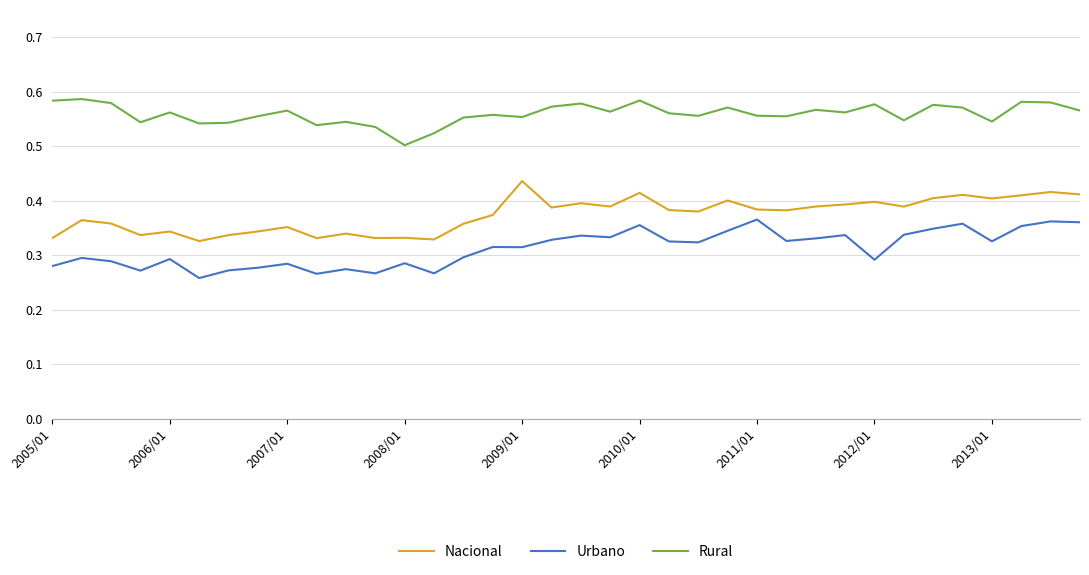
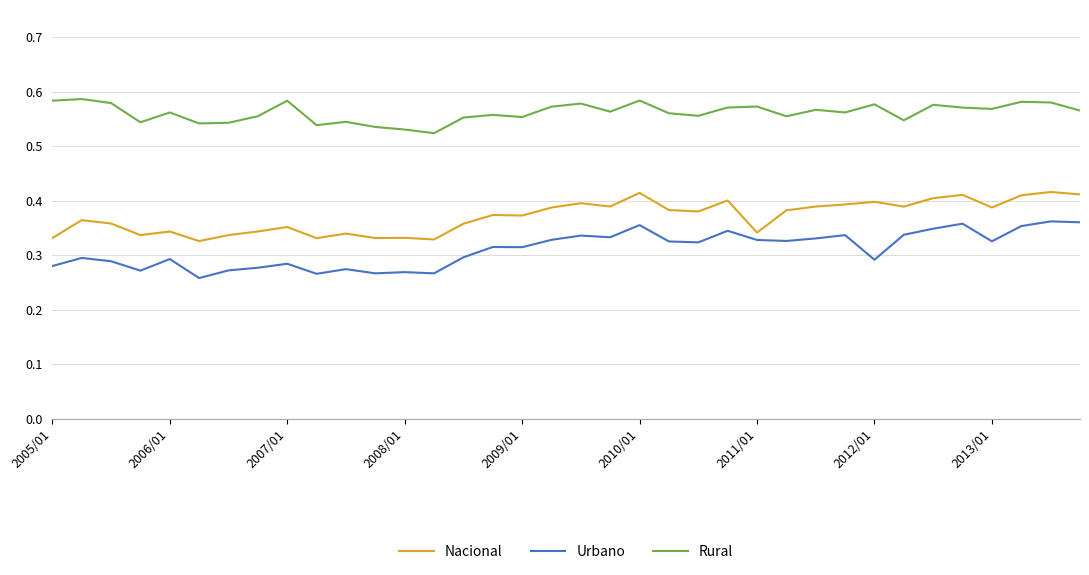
  {
    "Nacional": {
      "2005/01": 0.33,
      "2006/01": 0.34,
      "2007/01": 0.35,
      "2008/01": 0.33,
-     "2009/01": 0.44,
+     "2009/01": 0.37,
      "2010/01": 0.41,
-     "2011/01": 0.38,
+     "2011/01": 0.34,
      "2012/01": 0.40,
-     "2013/01": 0.40
+     "2013/01": 0.39
    },
    "Urbano": {
      "2005/01": 0.28,
      "2006/01": 0.29,
      "2007/01": 0.28,
-     "2008/01": 0.29,
+     "2008/01": 0.27,
      "2009/01": 0.31,
      "2010/01": 0.36,
-     "2011/01": 0.37,
+     "2011/01": 0.33,
      "2012/01": 0.29,
      "2013/01": 0.33
    },
    "Rural": {
      "2005/01": 0.58,
      "2006/01": 0.56,
-     "2007/01": 0.57,
-     "2008/01": 0.50,
+     "2007/01": 0.58,
+     "2008/01": 0.53,
      "2009/01": 0.55,
      "2010/01": 0.58,
-     "2011/01": 0.56,
+     "2011/01": 0.57,
      "2012/01": 0.58,
-     "2013/01": 0.55
+     "2013/01": 0.57
    }
  }
